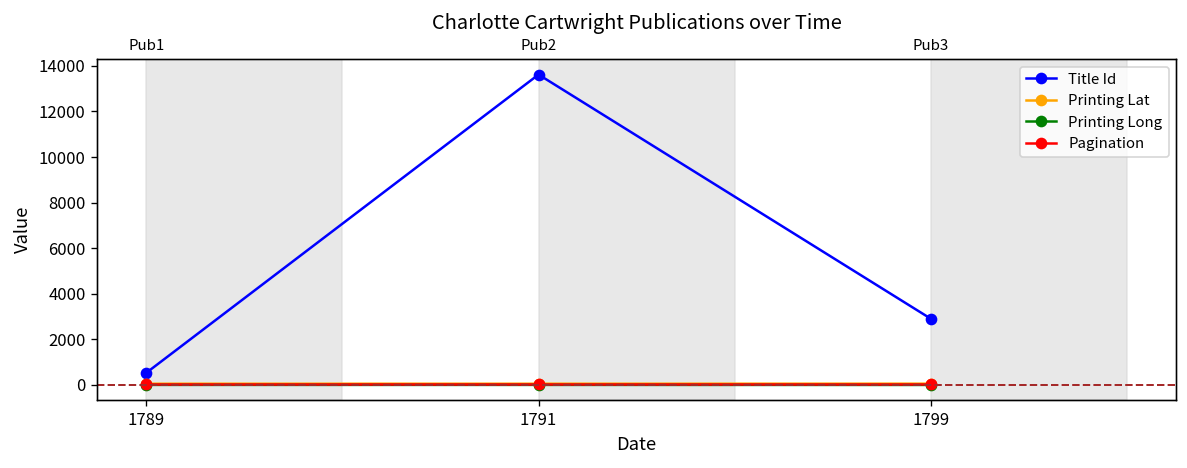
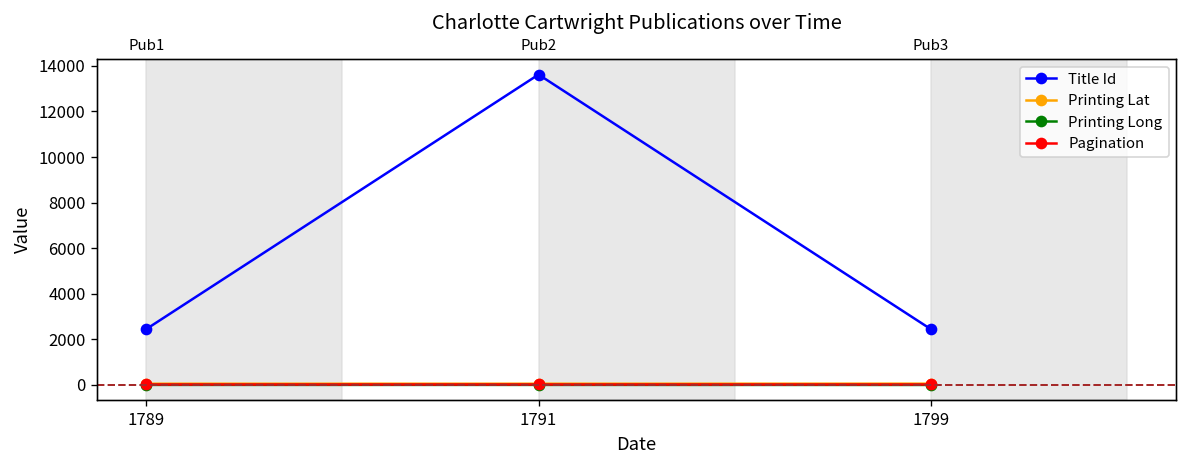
  {
    "Title Id": {
-     "1789": 500,
+     "1789": 2400,
      "1791": 13600,
-     "1799": 2900
+     "1799": 2400
    }
  }
